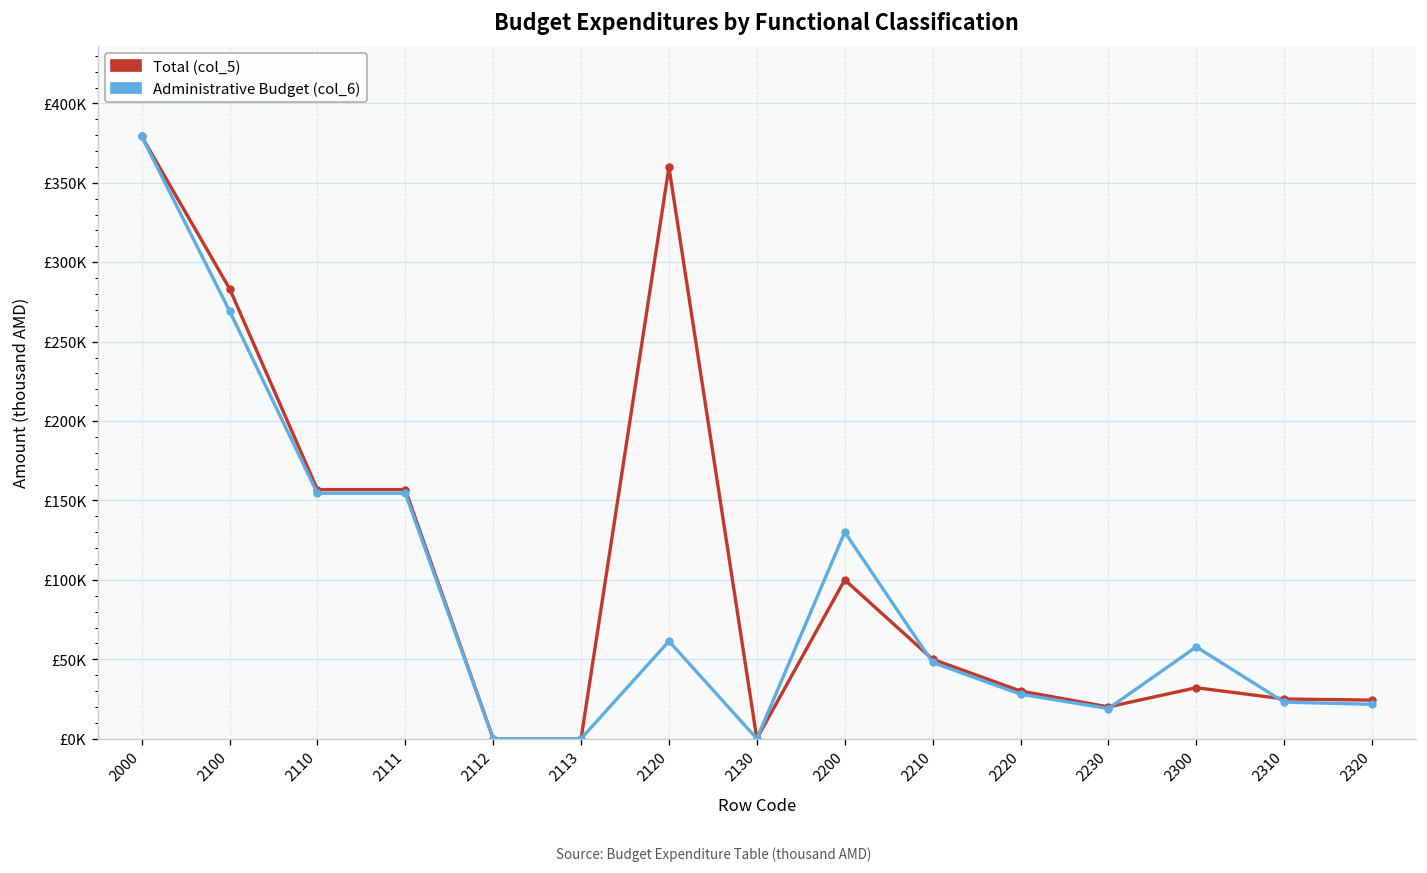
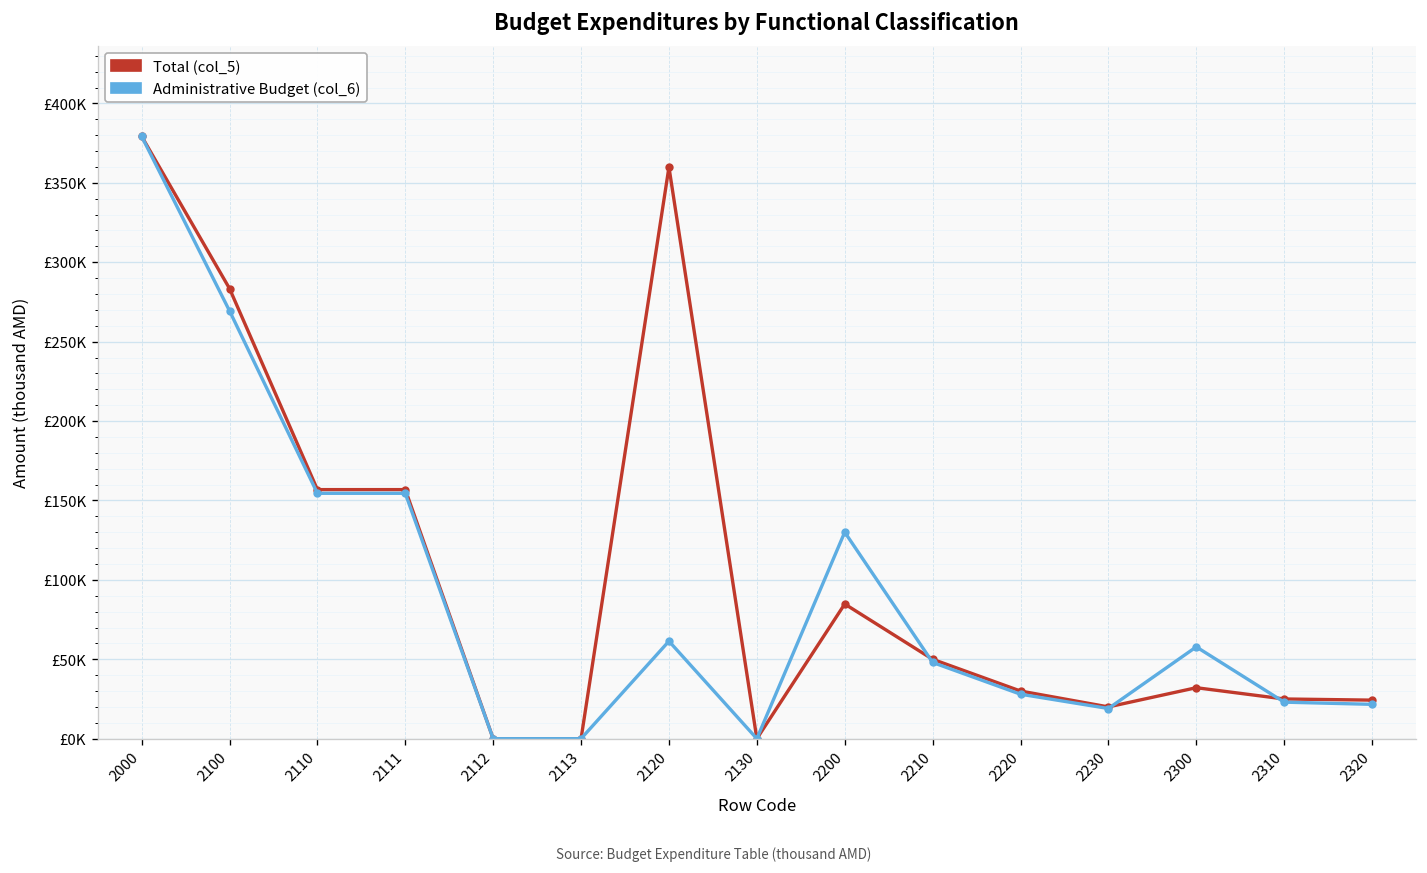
  {
    "Total (col_5)": {
      "2100": "£283000",
      "2110": "£157000",
      "2111": "£157000",
      "2120": "£360000",
-     "2200": "£100000",
+     "2200": "£85000",
      "2210": "£50000",
      "2220": "£30000",
      "2300": "£32000",
      "2310": "£25000",
      "2320": "£24000"
    },
    "Administrative Budget (col_6)": {
      "2100": "£269000",
      "2110": "£155000",
      "2111": "£155000",
      "2120": "£61000",
      "2200": "£130000",
      "2210": "£48000",
      "2220": "£28000",
      "2300": "£58000",
      "2310": "£23000",
      "2320": "£22000"
    }
  }
